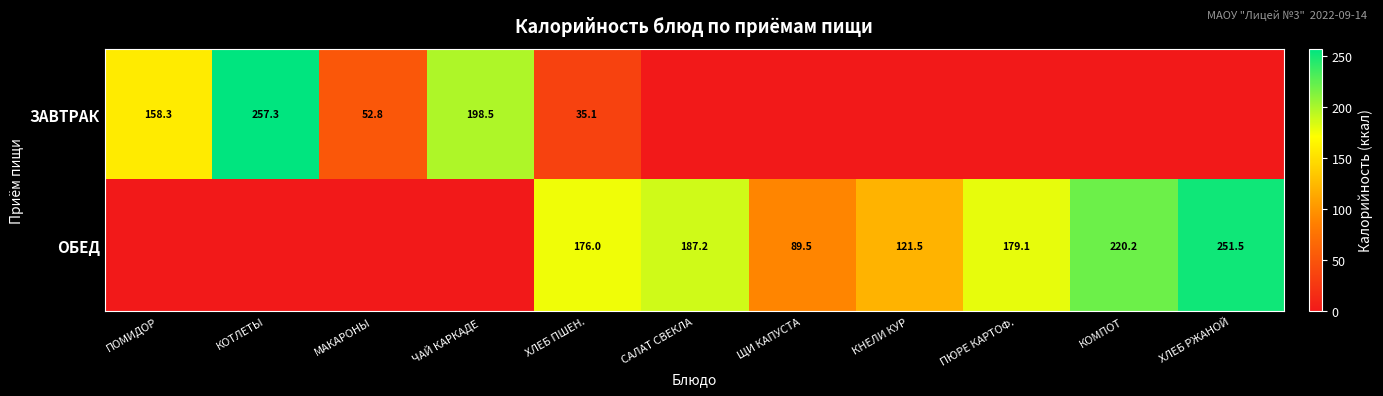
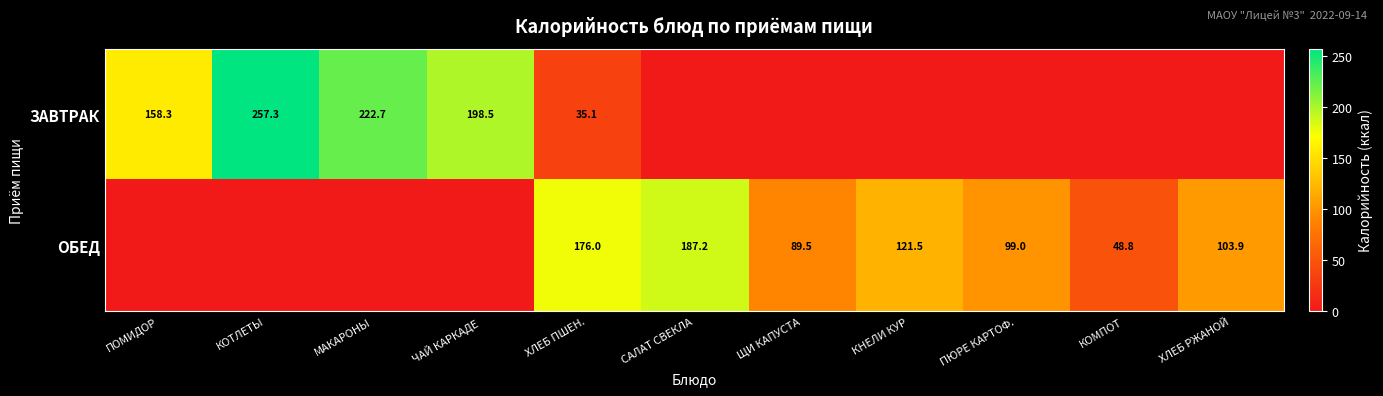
  {
    "ЗАВТРАК": {
      "ПОМИДОР": 158.3,
      "КОТЛЕТЫ": 257.3,
-     "МАКАРОНЫ": 52.8,
+     "МАКАРОНЫ": 222.7,
      "ЧАЙ КАРКАДЕ": 198.5,
      "ХЛЕБ ПШЕН.": 35.1
    },
    "ОБЕД": {
      "ХЛЕБ ПШЕН.": 176.0,
      "САЛАТ СВЕКЛА": 187.2,
      "ЩИ КАПУСТА": 89.5,
      "КНЕЛИ КУР": 121.5,
-     "ПЮРЕ КАРТОФ.": 179.1,
-     "КОМПОТ": 220.2,
-     "ХЛЕБ РЖАНОЙ": 251.5
+     "ПЮРЕ КАРТОФ.": 99.0,
+     "КОМПОТ": 48.8,
+     "ХЛЕБ РЖАНОЙ": 103.9
    }
  }
